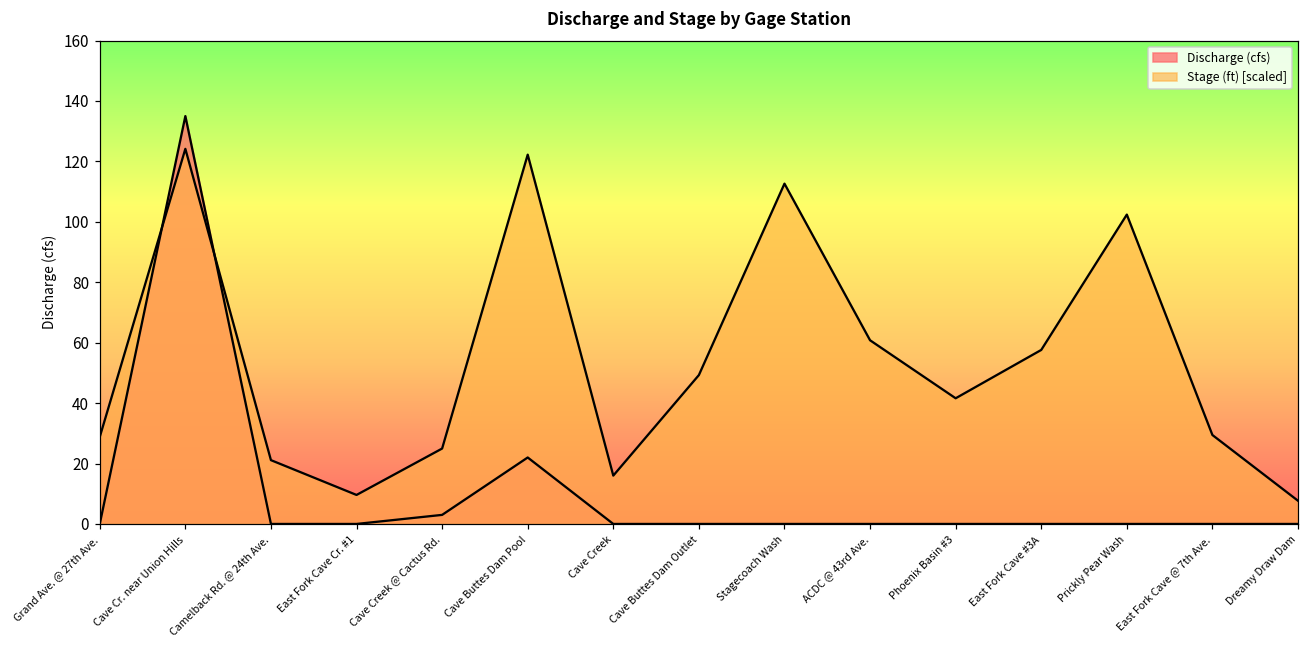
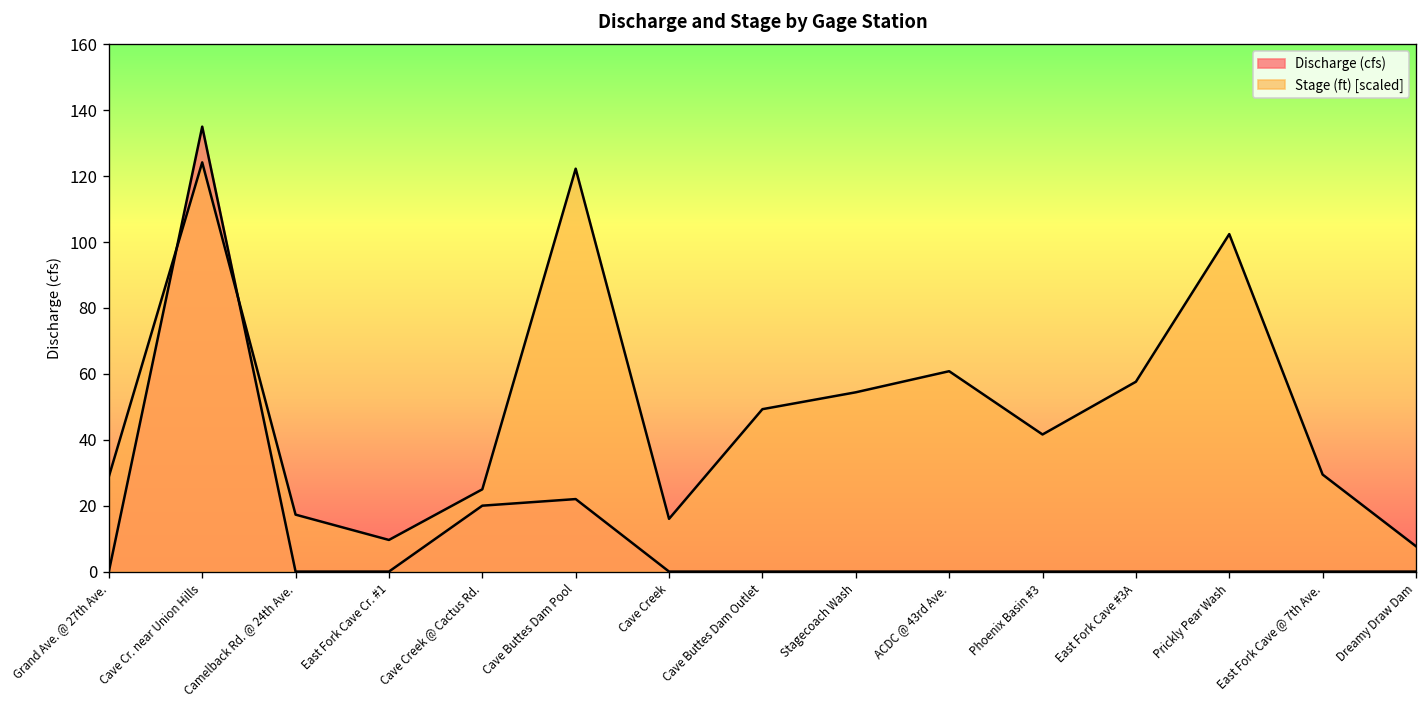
  {
    "Discharge (cfs)": {
      "Grand Ave. @ 27th Ave.": 0,
      "Cave Cr. near Union Hills": 135,
      "Camelback Rd. @ 24th Ave.": 0,
      "East Fork Cave Cr. #1": 0,
-     "Cave Creek @ Cactus Rd.": 3,
+     "Cave Creek @ Cactus Rd.": 20,
      "Cave Buttes Dam Pool": 22,
      "Cave Creek": 0,
      "Cave Buttes Dam Outlet": 0,
      "Stagecoach Wash": 0,
      "ACDC @ 43rd Ave.": 0,
      "Phoenix Basin #3": 0,
      "East Fork Cave #3A": 0,
      "Prickly Pear Wash": 0,
      "East Fork Cave @ 7th Ave.": 0,
      "Dreamy Draw Dam": 0
    },
    "Stage (ft) [scaled]": {
      "Grand Ave. @ 27th Ave.": 29,
      "Cave Cr. near Union Hills": 124,
-     "Camelback Rd. @ 24th Ave.": 21,
+     "Camelback Rd. @ 24th Ave.": 17,
      "East Fork Cave Cr. #1": 10,
      "Cave Creek @ Cactus Rd.": 25,
      "Cave Buttes Dam Pool": 122,
      "Cave Creek": 16,
      "Cave Buttes Dam Outlet": 49,
-     "Stagecoach Wash": 113,
+     "Stagecoach Wash": 54,
      "ACDC @ 43rd Ave.": 61,
      "Phoenix Basin #3": 42,
      "East Fork Cave #3A": 58,
      "Prickly Pear Wash": 102,
      "East Fork Cave @ 7th Ave.": 29,
      "Dreamy Draw Dam": 8
    }
  }
